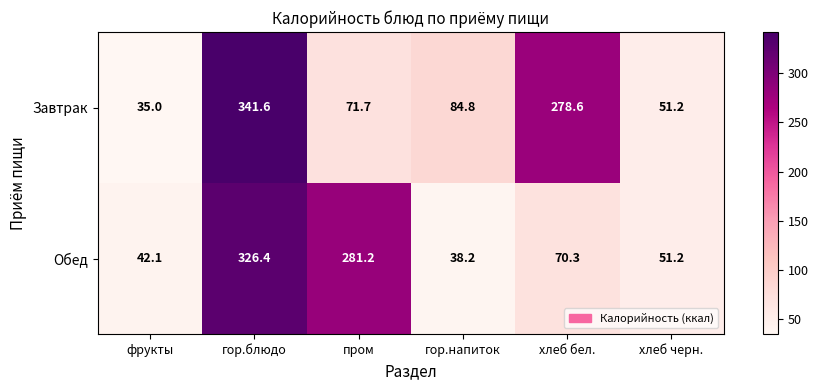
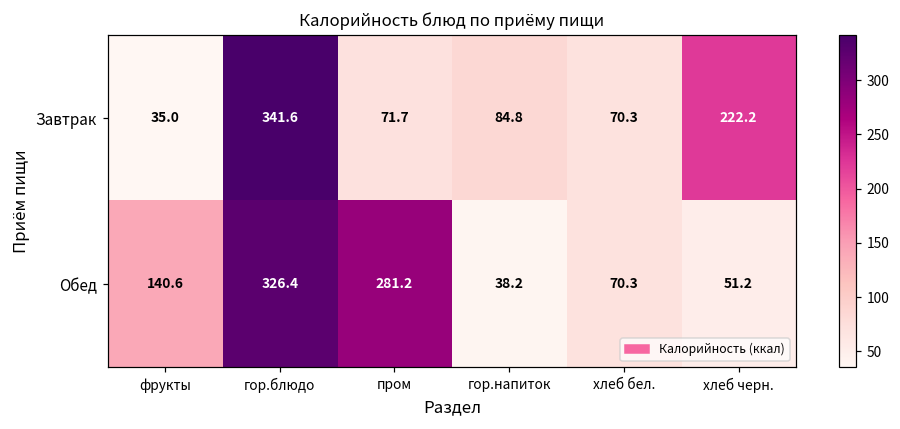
  {
    "Завтрак": {
      "фрукты": 35.0,
      "гор.блюдо": 341.6,
      "пром": 71.7,
      "гор.напиток": 84.8,
-     "хлеб бел.": 278.6,
-     "хлеб черн.": 51.2
+     "хлеб бел.": 70.3,
+     "хлеб черн.": 222.2
    },
    "Обед": {
-     "фрукты": 42.1,
+     "фрукты": 140.6,
      "гор.блюдо": 326.4,
      "пром": 281.2,
      "гор.напиток": 38.2,
      "хлеб бел.": 70.3,
      "хлеб черн.": 51.2
    }
  }
